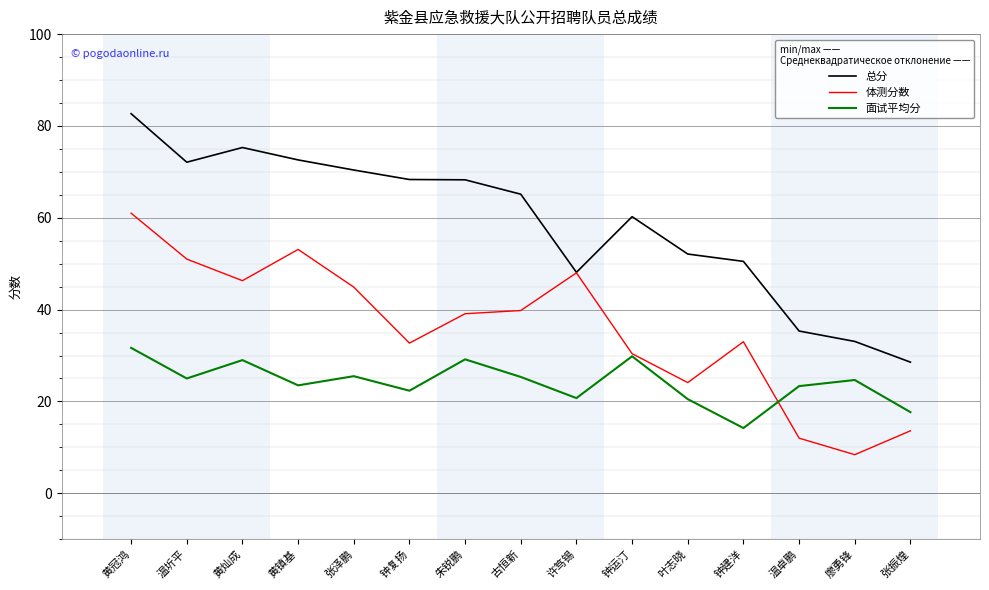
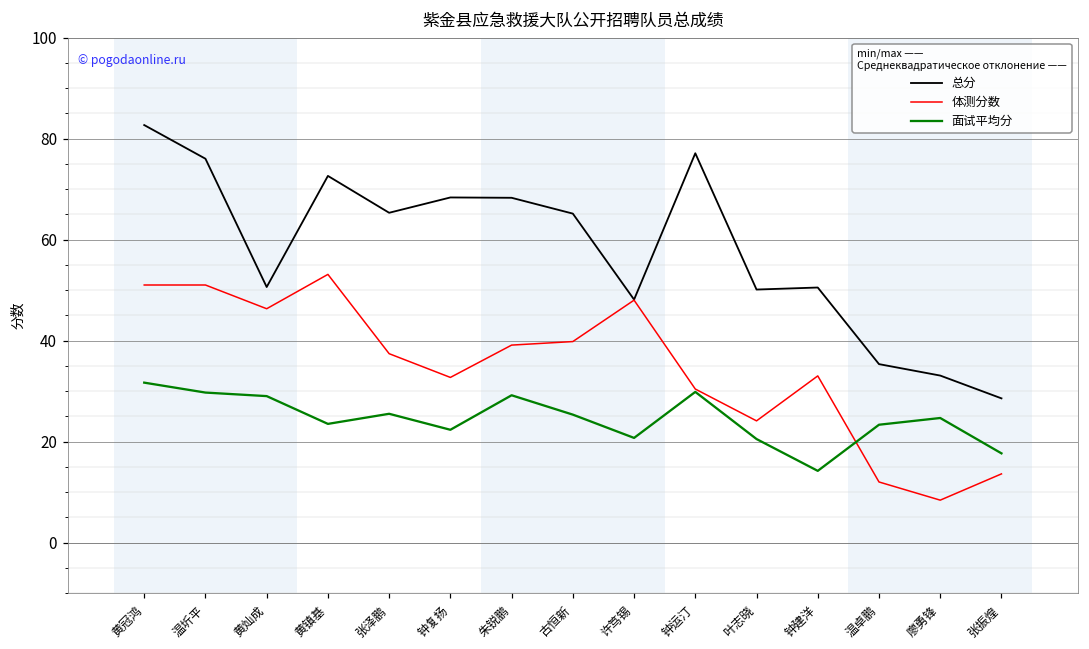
  {
    "总分": {
      "黄冠鸿": 83,
-     "温圻平": 72,
-     "黄灿成": 75,
+     "温圻平": 76,
+     "黄灿成": 51,
      "黄镇基": 73,
-     "张泽鹏": 70,
+     "张泽鹏": 65,
      "钟复扬": 68,
      "朱锐鹏": 68,
      "古恒新": 65,
-     "钟运汀": 60,
-     "叶志晓": 52,
+     "钟运汀": 77,
+     "叶志晓": 50,
      "钟建洋": 51,
      "温卓鹏": 35,
      "廖勇锋": 33,
      "张振煌": 29
    },
    "体测分数": {
-     "黄冠鸿": 61,
+     "黄冠鸿": 51,
      "温圻平": 51,
      "黄灿成": 46,
      "黄镇基": 53,
-     "张泽鹏": 45,
+     "张泽鹏": 37,
      "钟复扬": 33,
      "朱锐鹏": 39,
      "古恒新": 40,
      "钟运汀": 30,
      "叶志晓": 24,
      "钟建洋": 33,
      "温卓鹏": 12,
      "廖勇锋": 8,
      "张振煌": 14
    },
    "面试平均分": {
      "黄冠鸿": 32,
-     "温圻平": 25,
+     "温圻平": 30,
      "黄灿成": 29,
      "黄镇基": 24,
      "张泽鹏": 26,
      "钟复扬": 22,
      "朱锐鹏": 29,
      "古恒新": 25,
      "许笃锡": 21,
      "钟运汀": 30,
      "叶志晓": 21,
      "钟建洋": 14,
      "温卓鹏": 23,
      "廖勇锋": 25,
      "张振煌": 18
    }
  }
